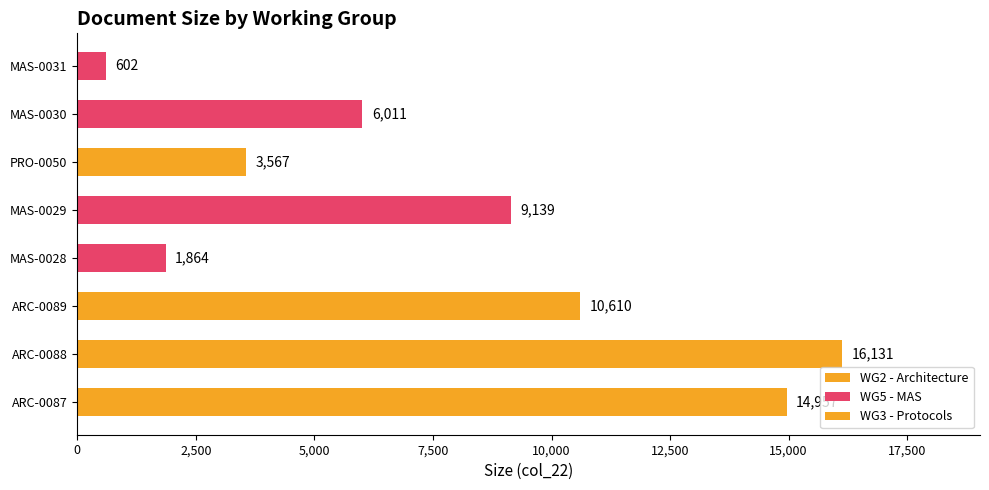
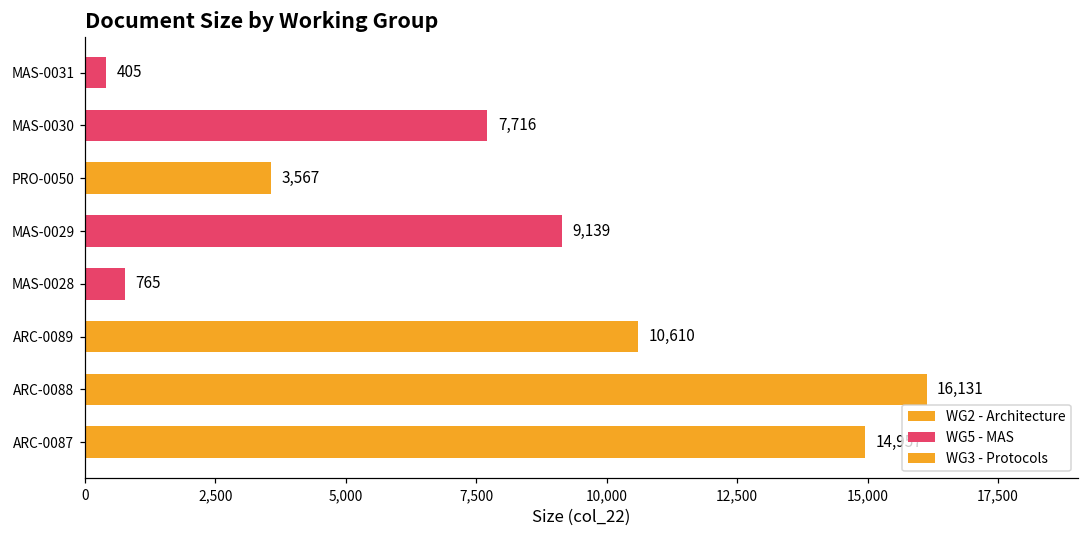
  {
-   "MAS-0031": "602",
-   "MAS-0030": "6,011",
+   "MAS-0031": "405",
+   "MAS-0030": "7,716",
    "PRO-0050": "3,567",
    "MAS-0029": "9,139",
-   "MAS-0028": "1,864",
+   "MAS-0028": "765",
    "ARC-0089": "10,610",
    "ARC-0088": "16,131"
  }
